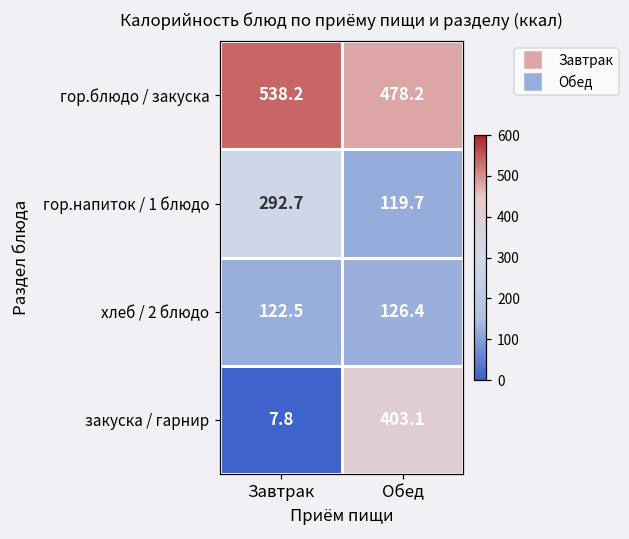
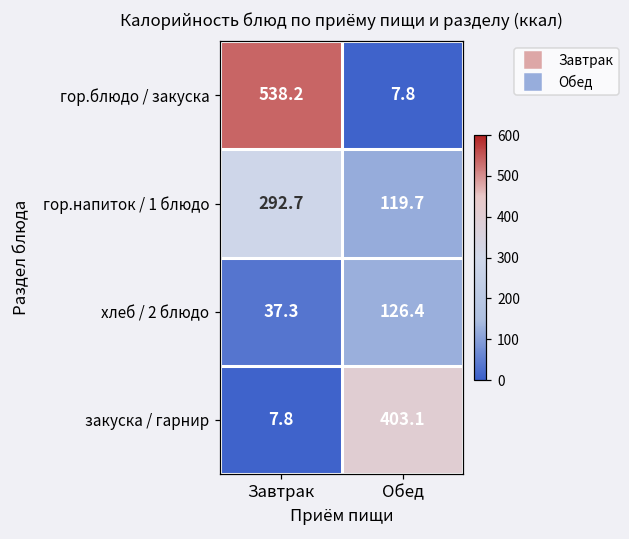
  {
    "гор.блюдо / закуска": {
      "Завтрак": 538.2,
-     "Обед": 478.2
+     "Обед": 7.8
    },
    "гор.напиток / 1 блюдо": {
      "Завтрак": 292.7,
      "Обед": 119.7
    },
    "хлеб / 2 блюдо": {
-     "Завтрак": 122.5,
+     "Завтрак": 37.3,
      "Обед": 126.4
    },
    "закуска / гарнир": {
      "Завтрак": 7.8,
      "Обед": 403.1
    }
  }
